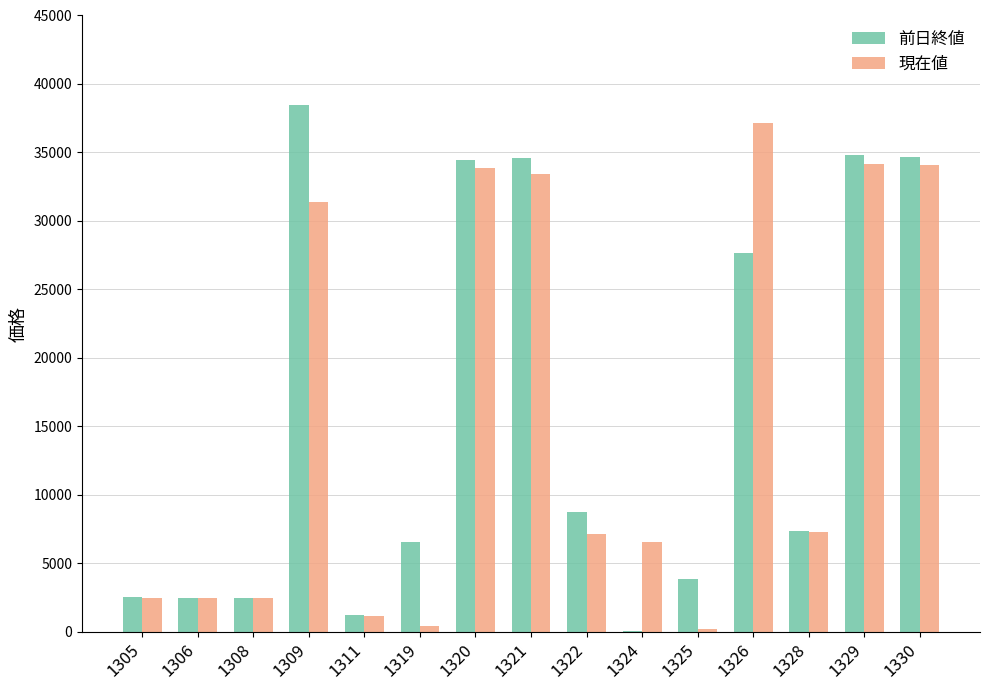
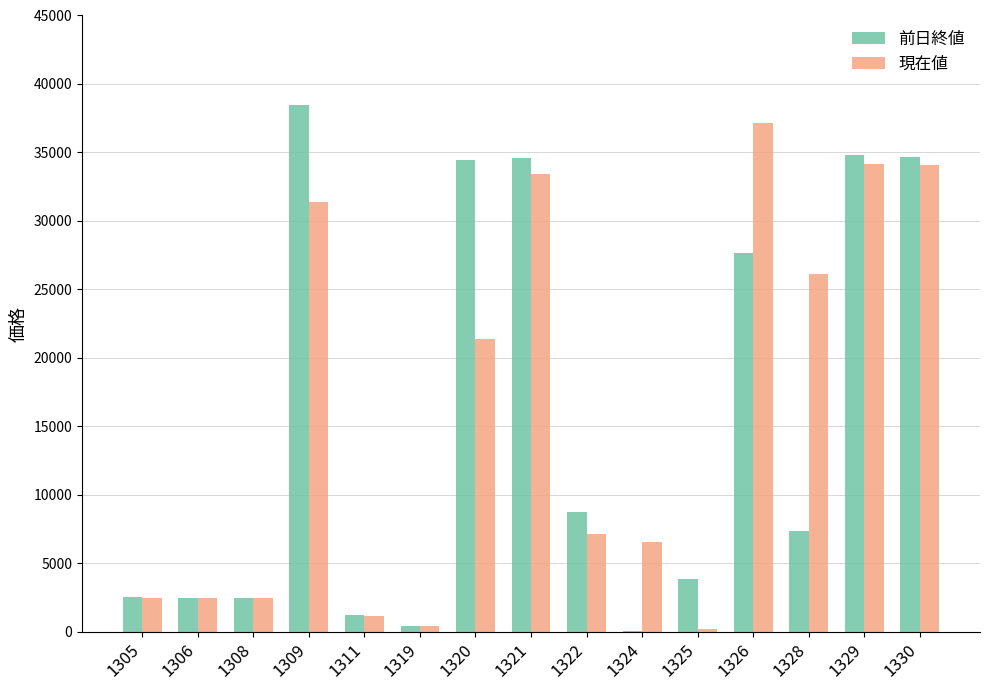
  {
    "前日終値": {
      "1305": 2500,
      "1306": 2500,
      "1308": 2500,
      "1309": 38500,
      "1311": 1200,
-     "1319": 6600,
+     "1319": 400,
      "1320": 34500,
      "1321": 34600,
      "1322": 8800,
      "1325": 3900,
      "1326": 27600,
      "1328": 7400,
      "1329": 34800,
      "1330": 34700
    },
    "現在値": {
      "1305": 2500,
      "1306": 2500,
      "1308": 2400,
      "1309": 31400,
      "1311": 1200,
      "1319": 400,
-     "1320": 33900,
+     "1320": 21300,
      "1321": 33400,
      "1322": 7100,
      "1324": 6600,
      "1325": 200,
      "1326": 37100,
-     "1328": 7300,
+     "1328": 26200,
      "1329": 34200,
      "1330": 34100
    }
  }
